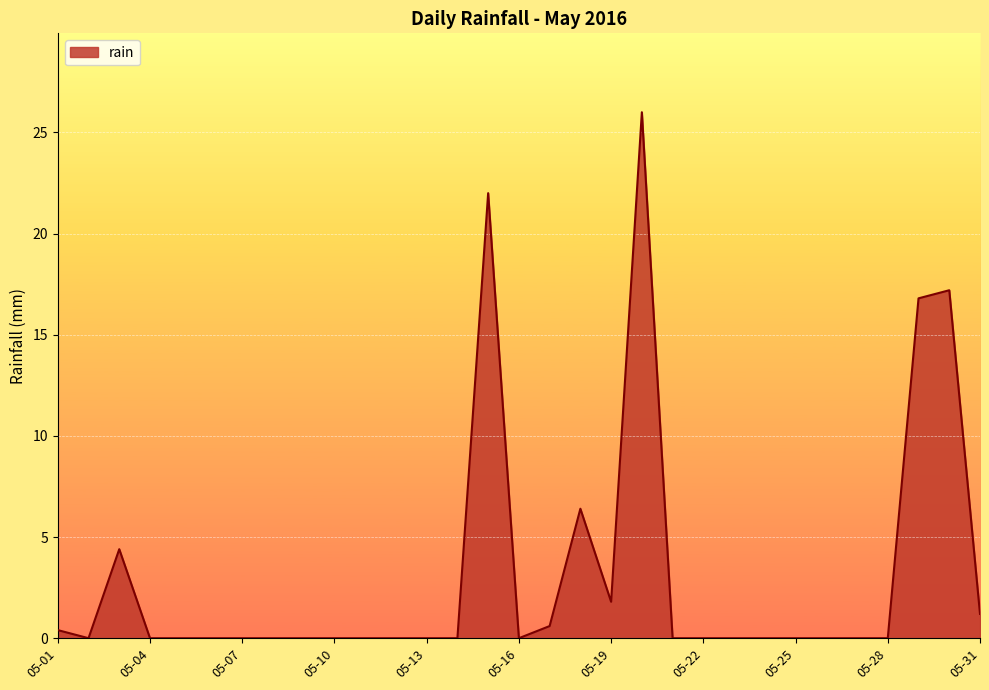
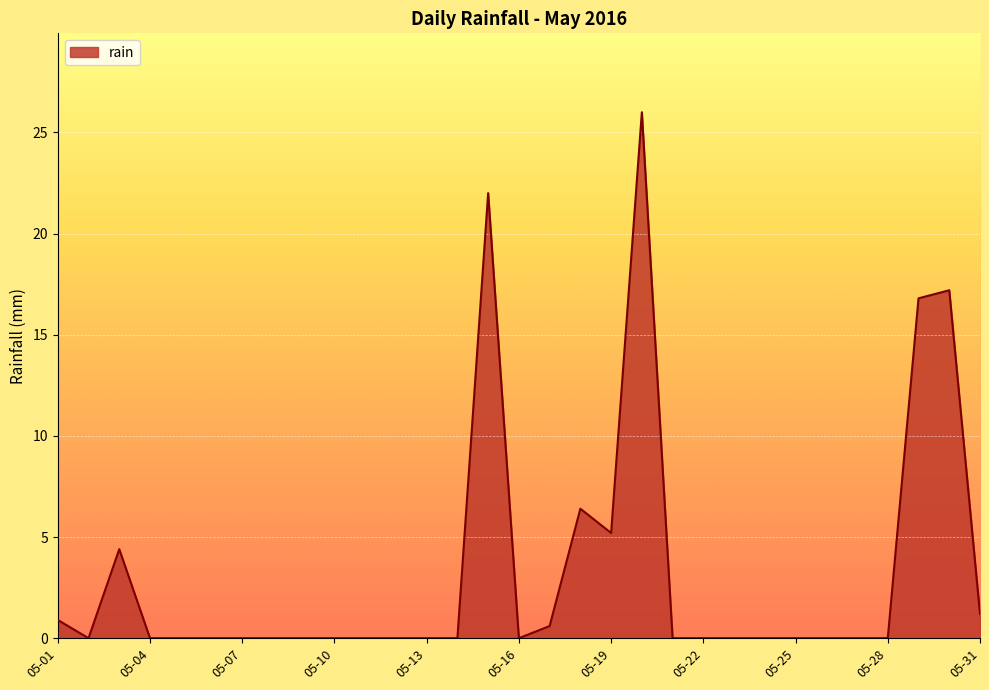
  {
-   "05-01": 0.4,
+   "05-01": 0.9,
    "05-04": 0.0,
    "05-07": 0.0,
    "05-10": 0.0,
    "05-13": 0.0,
    "05-16": 0.0,
-   "05-19": 1.8,
+   "05-19": 5.2,
    "05-22": 0.0,
    "05-25": 0.0,
    "05-28": 0.0,
    "05-31": 1.2
  }
